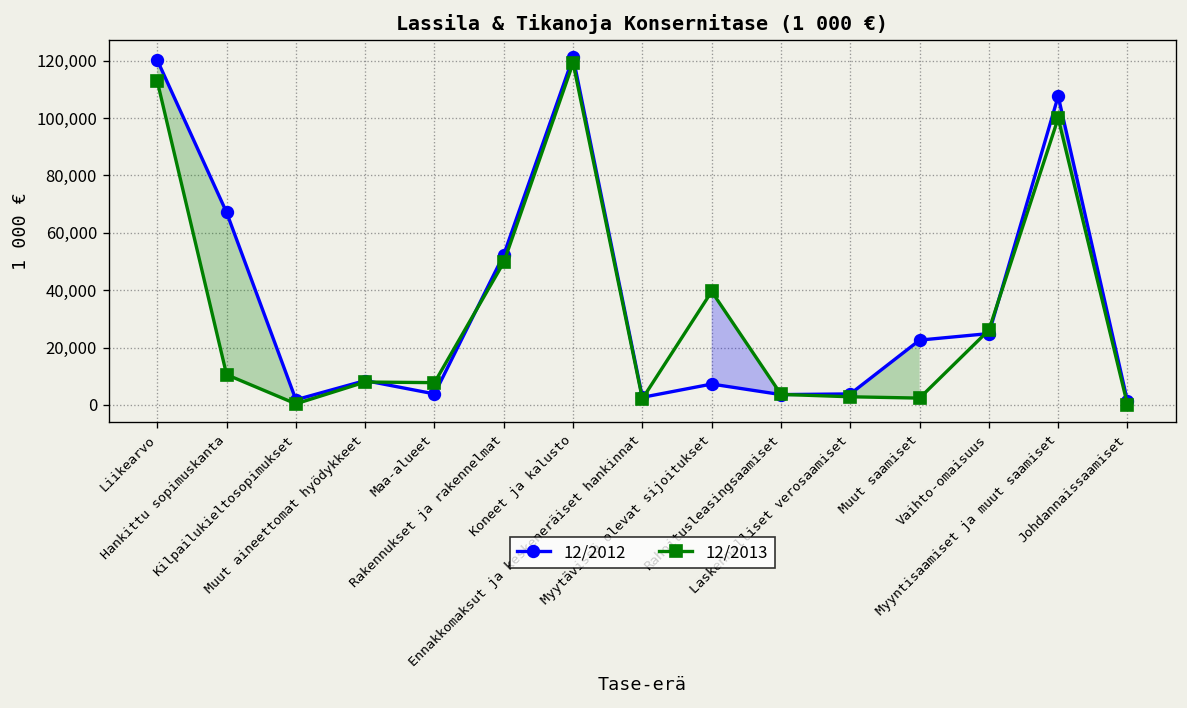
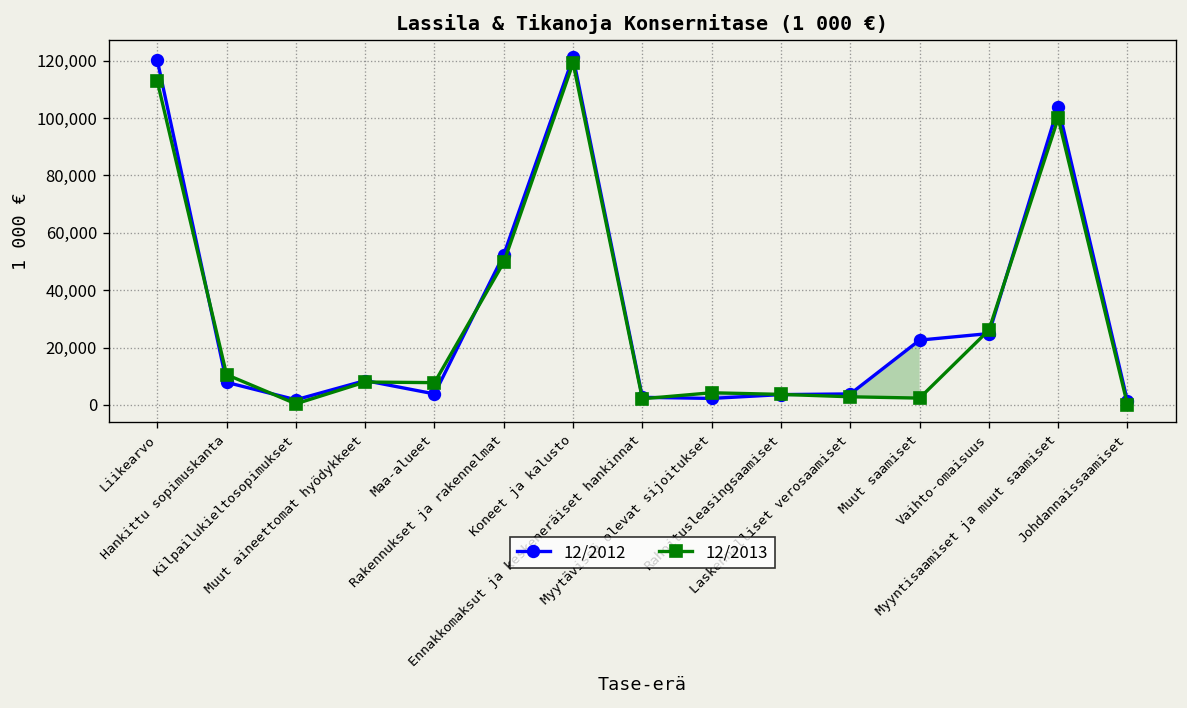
  {
    "12/2012": {
      "Liikearvo": "120,000",
-     "Hankittu sopimuskanta": "67,000",
+     "Hankittu sopimuskanta": "8,000",
      "Kilpailukieltosopimukset": "2,000",
      "Maa-alueet": "4,000",
      "Rakennukset ja rakennelmat": "52,000",
      "Koneet ja kalusto": "121,000",
-     "Myytävissä olevat sijoitukset": "7,000",
+     "Myytävissä olevat sijoitukset": "2,000",
      "Muut saamiset": "23,000",
      "Vaihto-omaisuus": "25,000",
-     "Myyntisaamiset ja muut saamiset": "108,000",
+     "Myyntisaamiset ja muut saamiset": "104,000",
      "Johdannaissaamiset": "1,000"
    },
    "12/2013": {
      "Liikearvo": "113,000",
      "Hankittu sopimuskanta": "11,000",
      "Kilpailukieltosopimukset": "0",
      "Maa-alueet": "8,000",
      "Rakennukset ja rakennelmat": "50,000",
      "Koneet ja kalusto": "119,000",
-     "Myytävissä olevat sijoitukset": "40,000",
+     "Myytävissä olevat sijoitukset": "4,000",
      "Muut saamiset": "2,000",
      "Vaihto-omaisuus": "26,000",
      "Myyntisaamiset ja muut saamiset": "100,000",
      "Johdannaissaamiset": "0"
    }
  }
